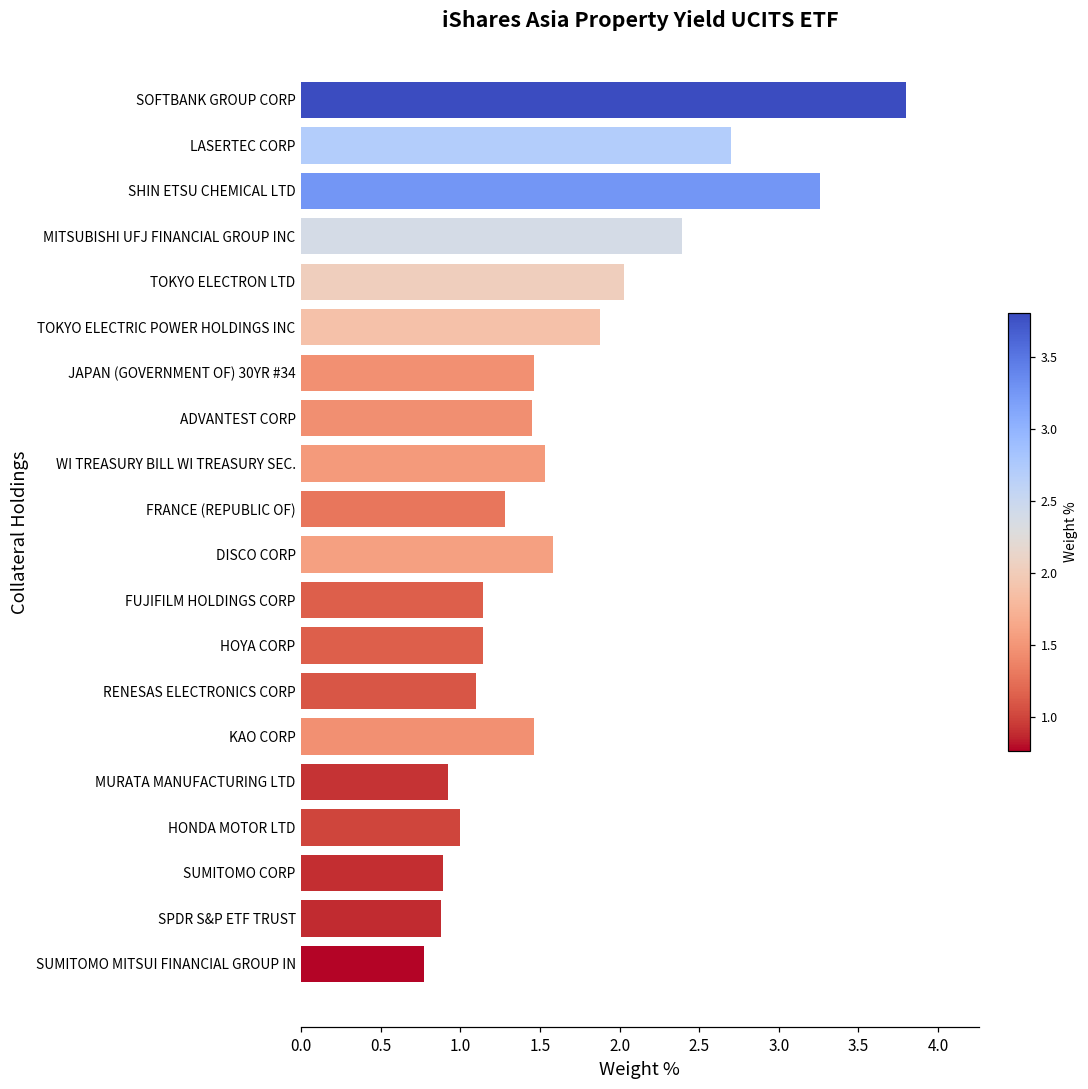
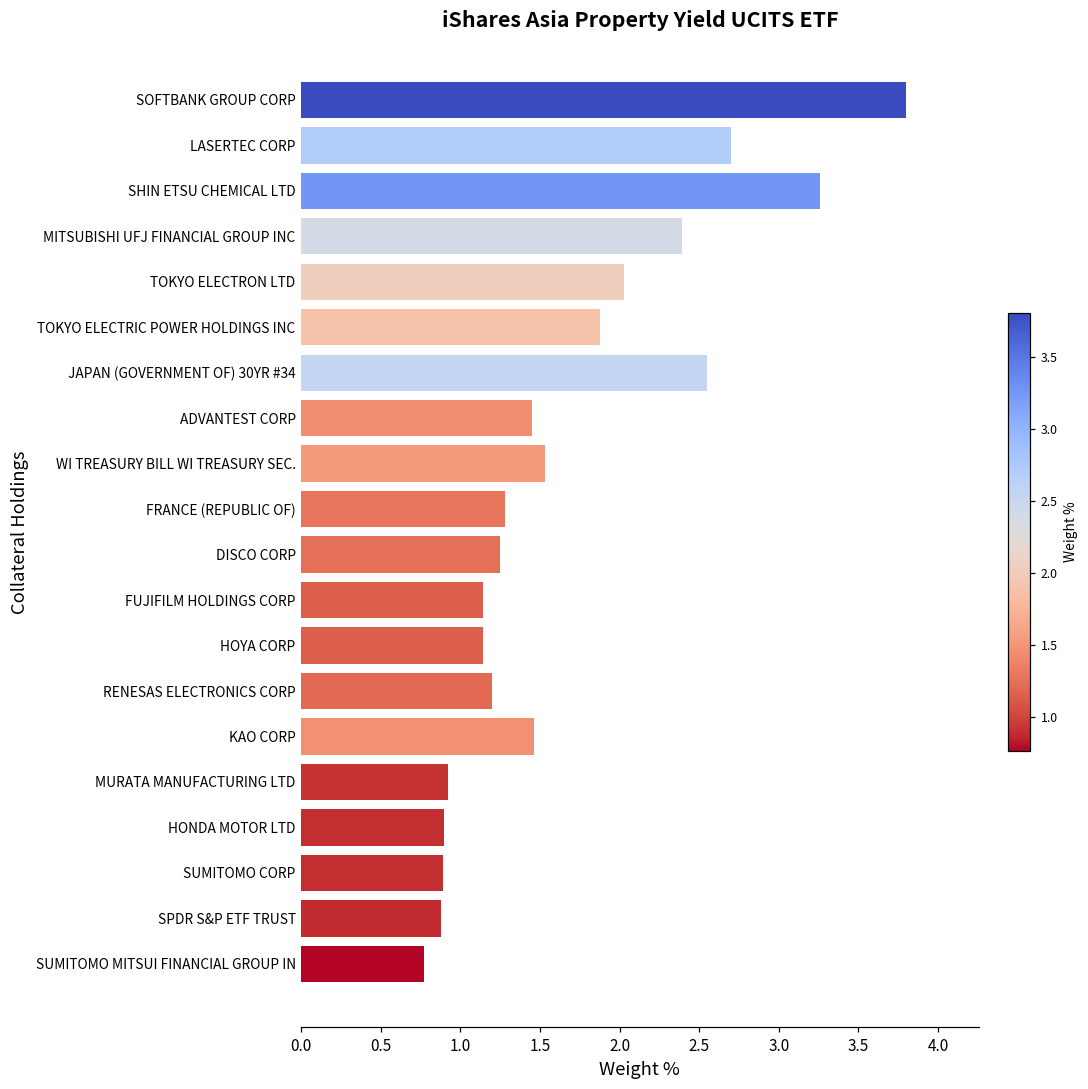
  {
    "SOFTBANK GROUP CORP": 3.80,
    "LASERTEC CORP": 2.70,
    "SHIN ETSU CHEMICAL LTD": 3.26,
    "MITSUBISHI UFJ FINANCIAL GROUP INC": 2.39,
    "TOKYO ELECTRON LTD": 2.03,
    "TOKYO ELECTRIC POWER HOLDINGS INC": 1.88,
-   "JAPAN (GOVERNMENT OF) 30YR #34": 1.46,
+   "JAPAN (GOVERNMENT OF) 30YR #34": 2.55,
    "ADVANTEST CORP": 1.45,
    "WI TREASURY BILL WI TREASURY SEC.": 1.53,
    "FRANCE (REPUBLIC OF)": 1.28,
-   "DISCO CORP": 1.58,
+   "DISCO CORP": 1.25,
    "FUJIFILM HOLDINGS CORP": 1.14,
    "HOYA CORP": 1.14,
-   "RENESAS ELECTRONICS CORP": 1.1,
+   "RENESAS ELECTRONICS CORP": 1.2,
    "KAO CORP": 1.46,
    "MURATA MANUFACTURING LTD": 0.92,
-   "HONDA MOTOR LTD": 1.0,
+   "HONDA MOTOR LTD": 0.9,
    "SUMITOMO CORP": 0.89,
    "SPDR S&P ETF TRUST": 0.88,
    "SUMITOMO MITSUI FINANCIAL GROUP IN": 0.77
  }
